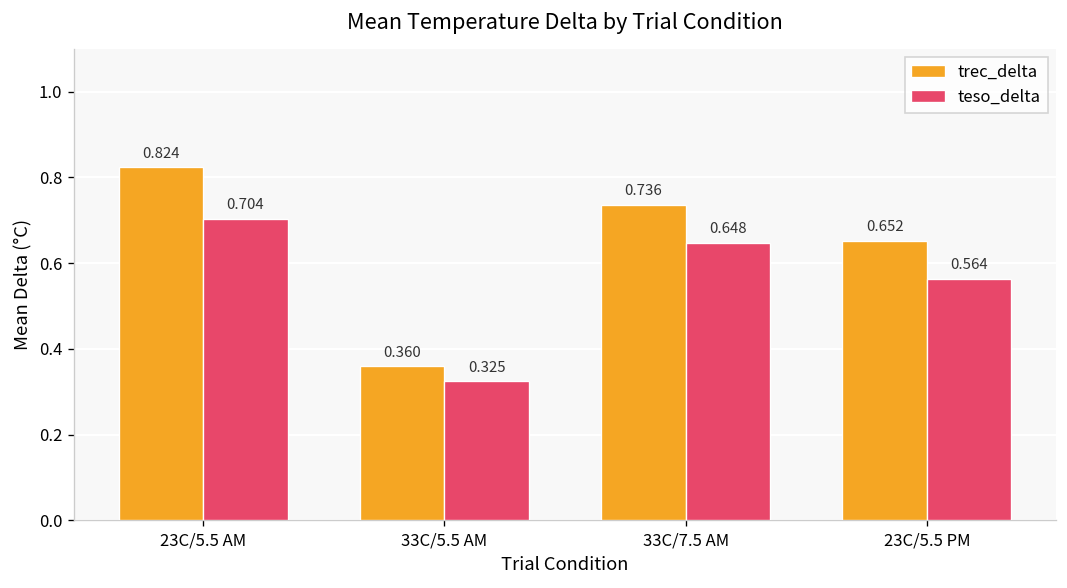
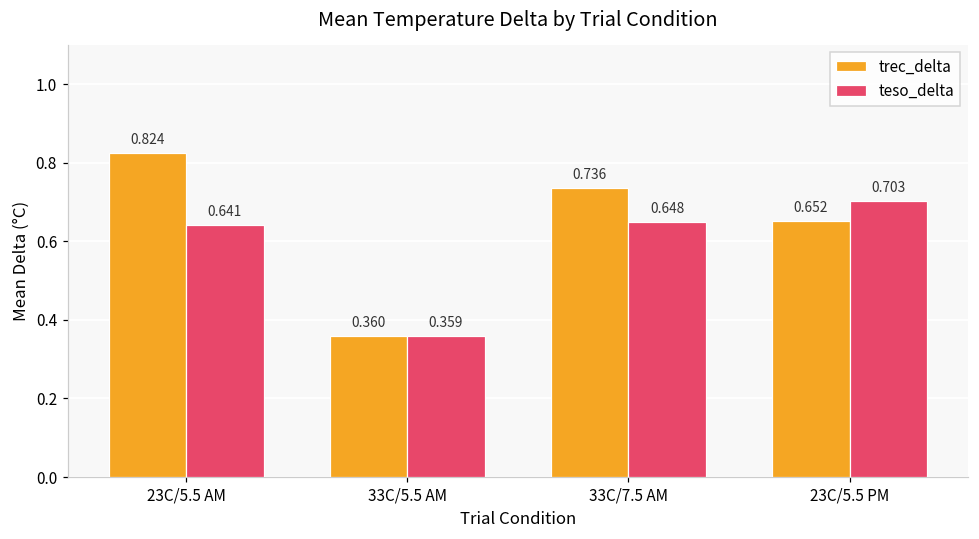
  {
    "trec_delta": {
      "23C/5.5 AM": 0.824,
      "33C/5.5 AM": 0.360,
      "33C/7.5 AM": 0.736,
      "23C/5.5 PM": 0.652
    },
    "teso_delta": {
-     "23C/5.5 AM": 0.704,
-     "33C/5.5 AM": 0.325,
+     "23C/5.5 AM": 0.641,
+     "33C/5.5 AM": 0.359,
      "33C/7.5 AM": 0.648,
-     "23C/5.5 PM": 0.564
+     "23C/5.5 PM": 0.703
    }
  }
